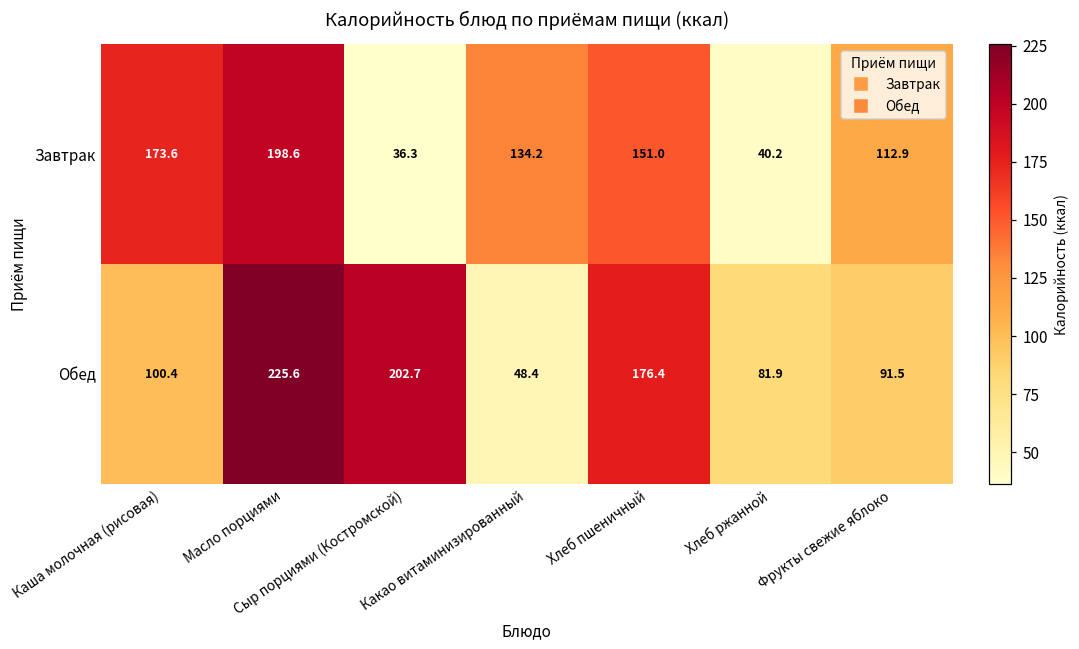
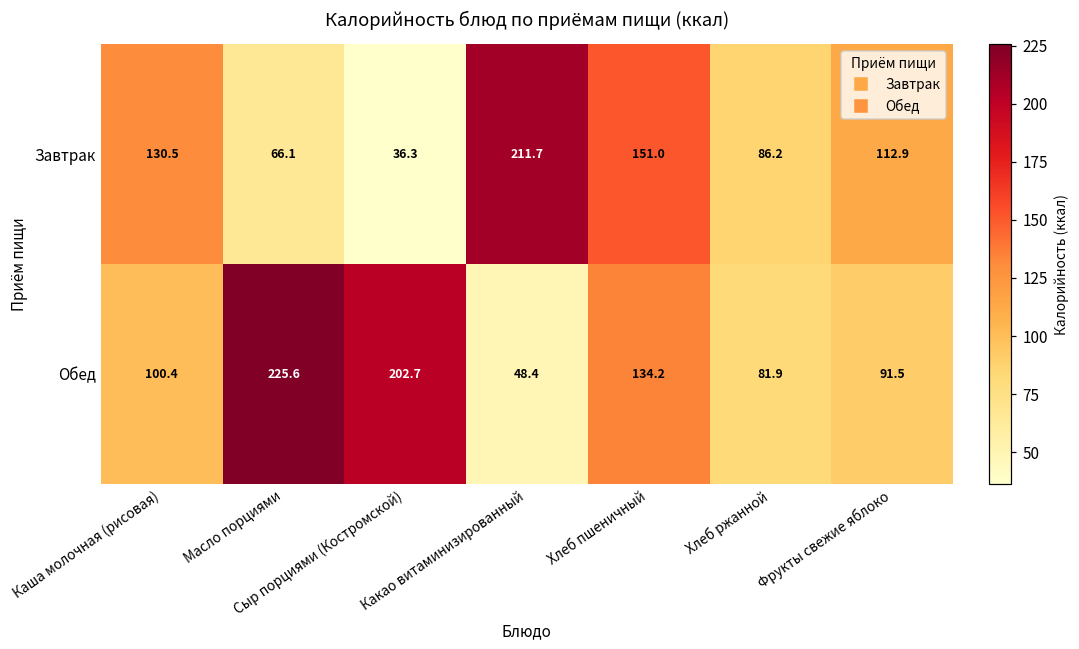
  {
    "Завтрак": {
-     "Каша молочная (рисовая)": 173.6,
-     "Масло порциями": 198.6,
+     "Каша молочная (рисовая)": 130.5,
+     "Масло порциями": 66.1,
      "Сыр порциями (Костромской)": 36.3,
-     "Какао витаминизированный": 134.2,
+     "Какао витаминизированный": 211.7,
      "Хлеб пшеничный": 151.0,
-     "Хлеб ржанной": 40.2,
+     "Хлеб ржанной": 86.2,
      "Фрукты свежие яблоко": 112.9
    },
    "Обед": {
      "Каша молочная (рисовая)": 100.4,
      "Масло порциями": 225.6,
      "Сыр порциями (Костромской)": 202.7,
      "Какао витаминизированный": 48.4,
-     "Хлеб пшеничный": 176.4,
+     "Хлеб пшеничный": 134.2,
      "Хлеб ржанной": 81.9,
      "Фрукты свежие яблоко": 91.5
    }
  }
